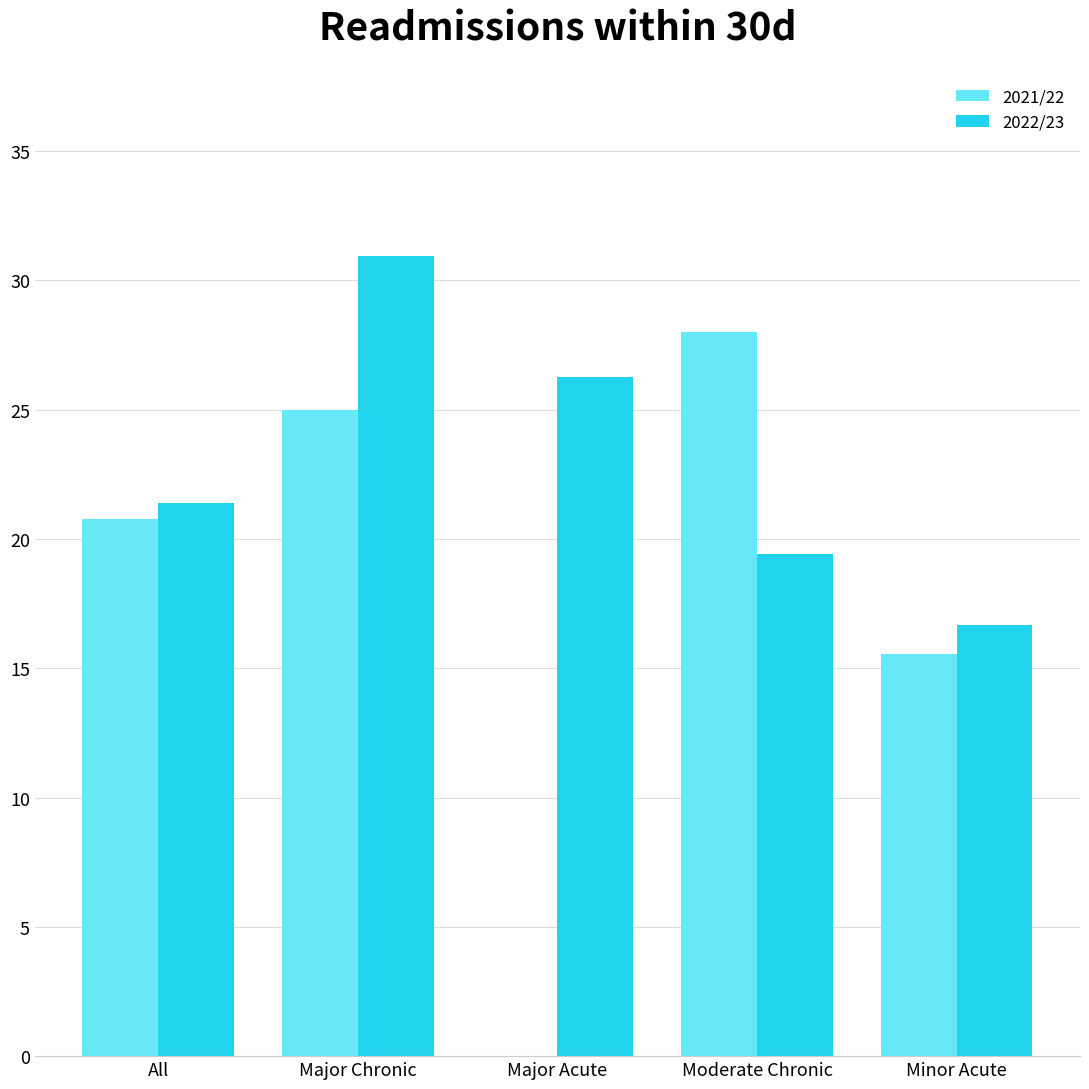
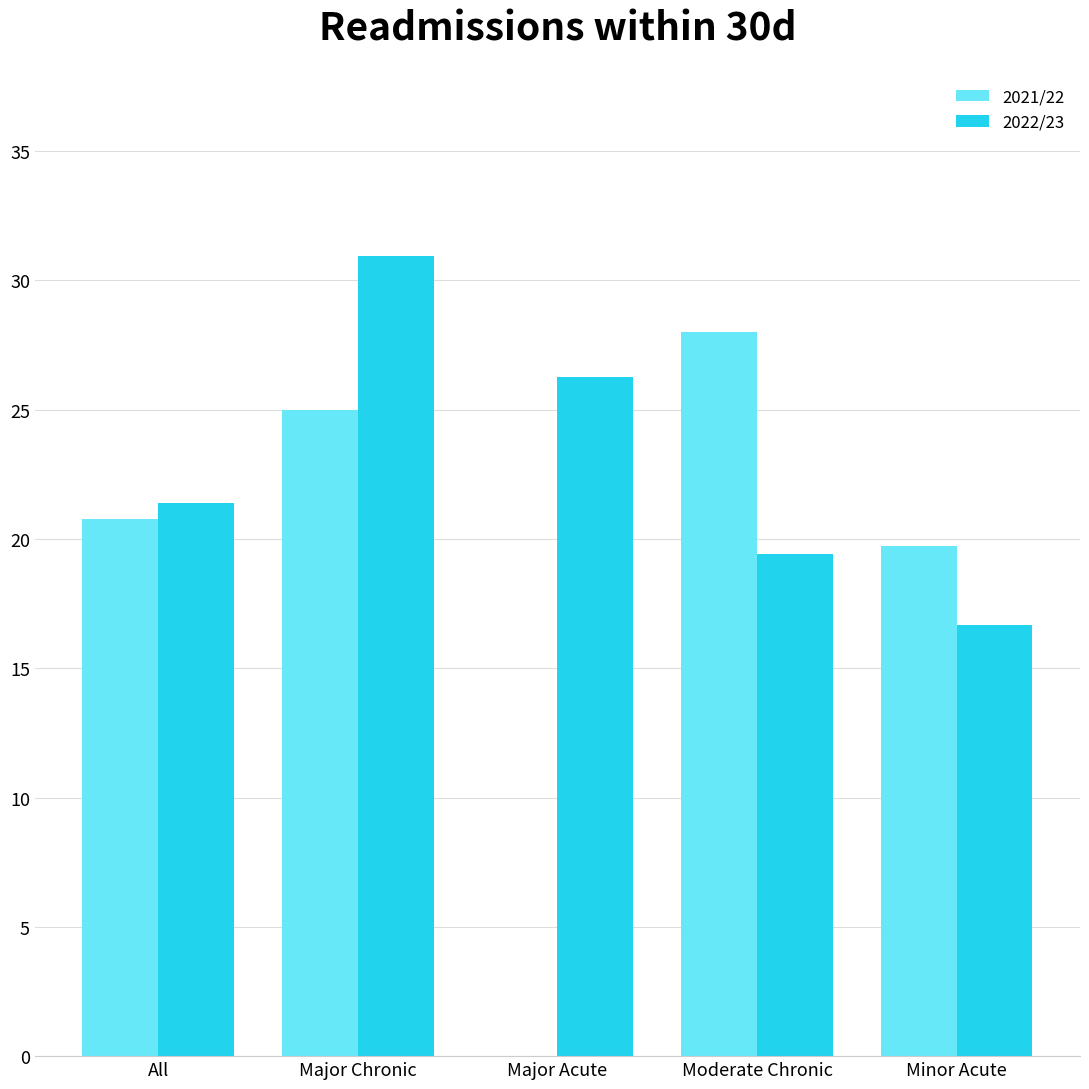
  {
    "2021/22": {
      "All": 20.8,
      "Major Chronic": 25.0,
      "Major Acute": 0.0,
      "Moderate Chronic": 28.0,
-     "Minor Acute": 15.6
+     "Minor Acute": 19.7
    },
    "2022/23": {
      "All": 21.4,
      "Major Chronic": 31.0,
      "Major Acute": 26.3,
      "Moderate Chronic": 19.4,
      "Minor Acute": 16.7
    }
  }
